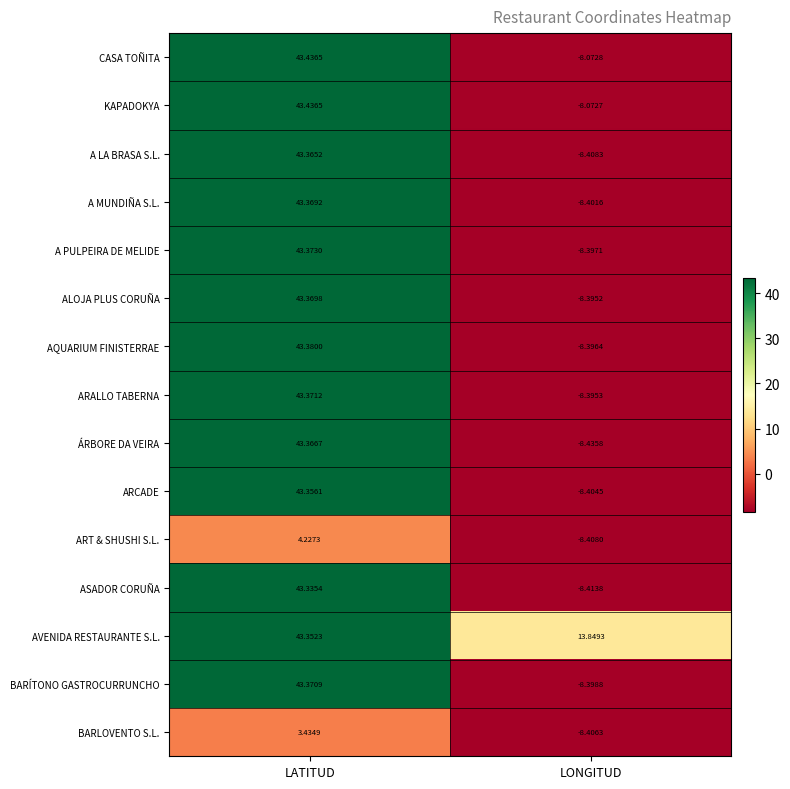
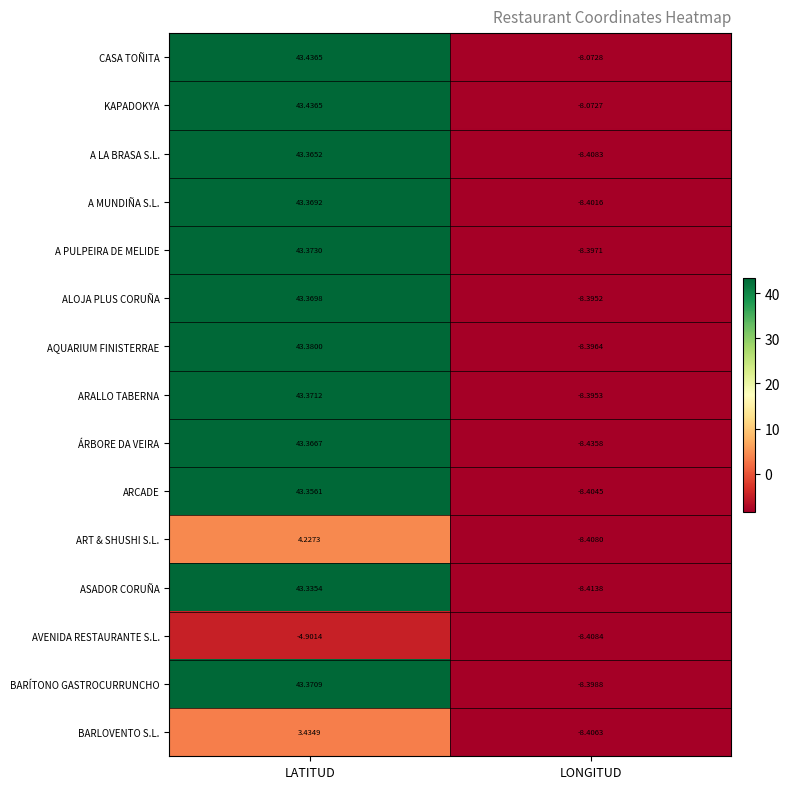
  {
    "CASA TOÑITA": {
      "LATITUD": 43.4365,
      "LONGITUD": -8.0728
    },
    "KAPADOKYA": {
      "LATITUD": 43.4365,
      "LONGITUD": -8.0727
    },
    "A LA BRASA S.L.": {
      "LATITUD": 43.3652,
      "LONGITUD": -8.4083
    },
    "A MUNDIÑA S.L.": {
      "LATITUD": 43.3692,
      "LONGITUD": -8.4016
    },
    "A PULPEIRA DE MELIDE": {
      "LATITUD": 43.3730,
      "LONGITUD": -8.3971
    },
    "ALOJA PLUS CORUÑA": {
      "LATITUD": 43.3698,
      "LONGITUD": -8.3952
    },
    "AQUARIUM FINISTERRAE": {
      "LATITUD": 43.3800,
      "LONGITUD": -8.3964
    },
    "ARALLO TABERNA": {
      "LATITUD": 43.3712,
      "LONGITUD": -8.3953
    },
    "ÁRBORE DA VEIRA": {
      "LATITUD": 43.3667,
      "LONGITUD": -8.4358
    },
    "ARCADE": {
      "LATITUD": 43.3561,
      "LONGITUD": -8.4045
    },
    "ART & SHUSHI S.L.": {
      "LATITUD": 4.2273,
      "LONGITUD": -8.4080
    },
    "ASADOR CORUÑA": {
      "LATITUD": 43.3354,
      "LONGITUD": -8.4138
    },
    "AVENIDA RESTAURANTE S.L.": {
-     "LATITUD": 43.3523,
-     "LONGITUD": 13.8493
+     "LATITUD": -4.9014,
+     "LONGITUD": -8.4084
    },
    "BARÍTONO GASTROCURRUNCHO": {
      "LATITUD": 43.3709,
      "LONGITUD": -8.3988
    },
    "BARLOVENTO S.L.": {
      "LATITUD": 3.4349,
      "LONGITUD": -8.4063
    }
  }
